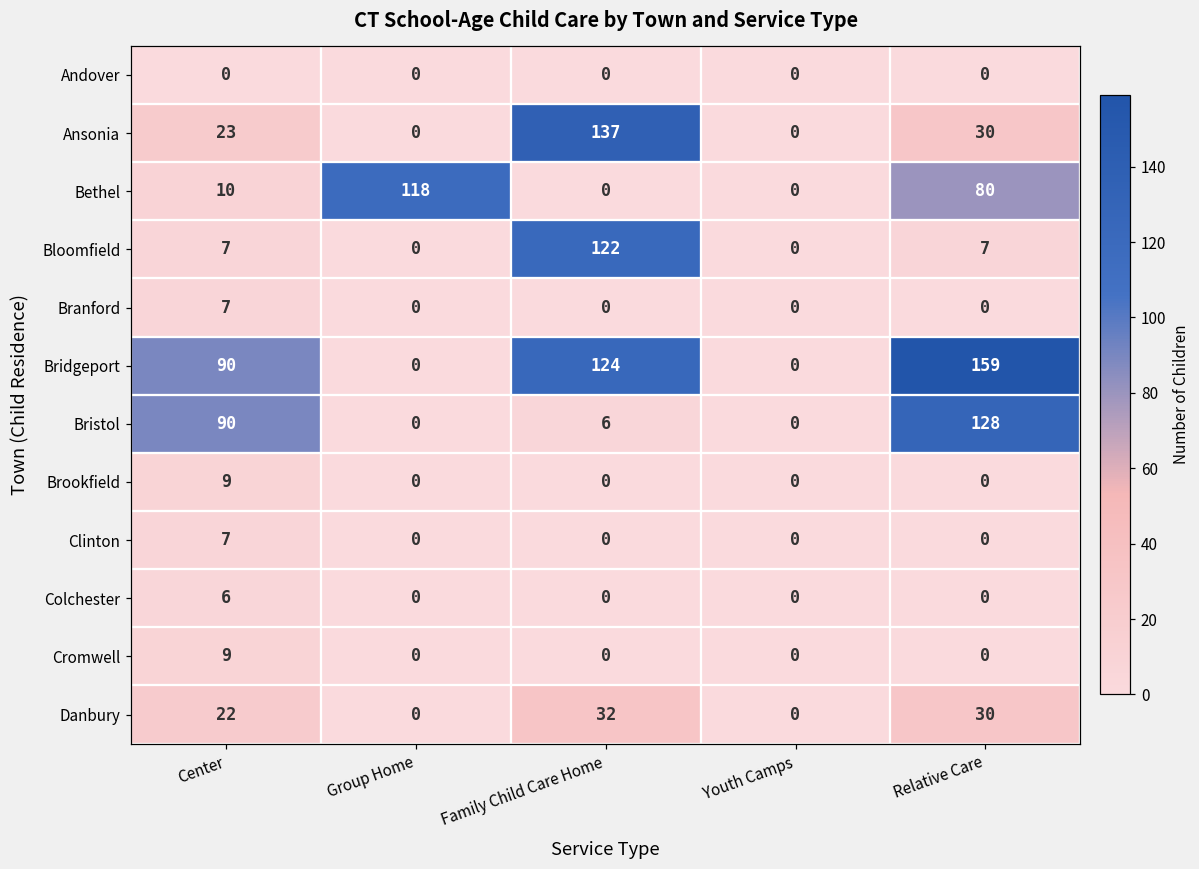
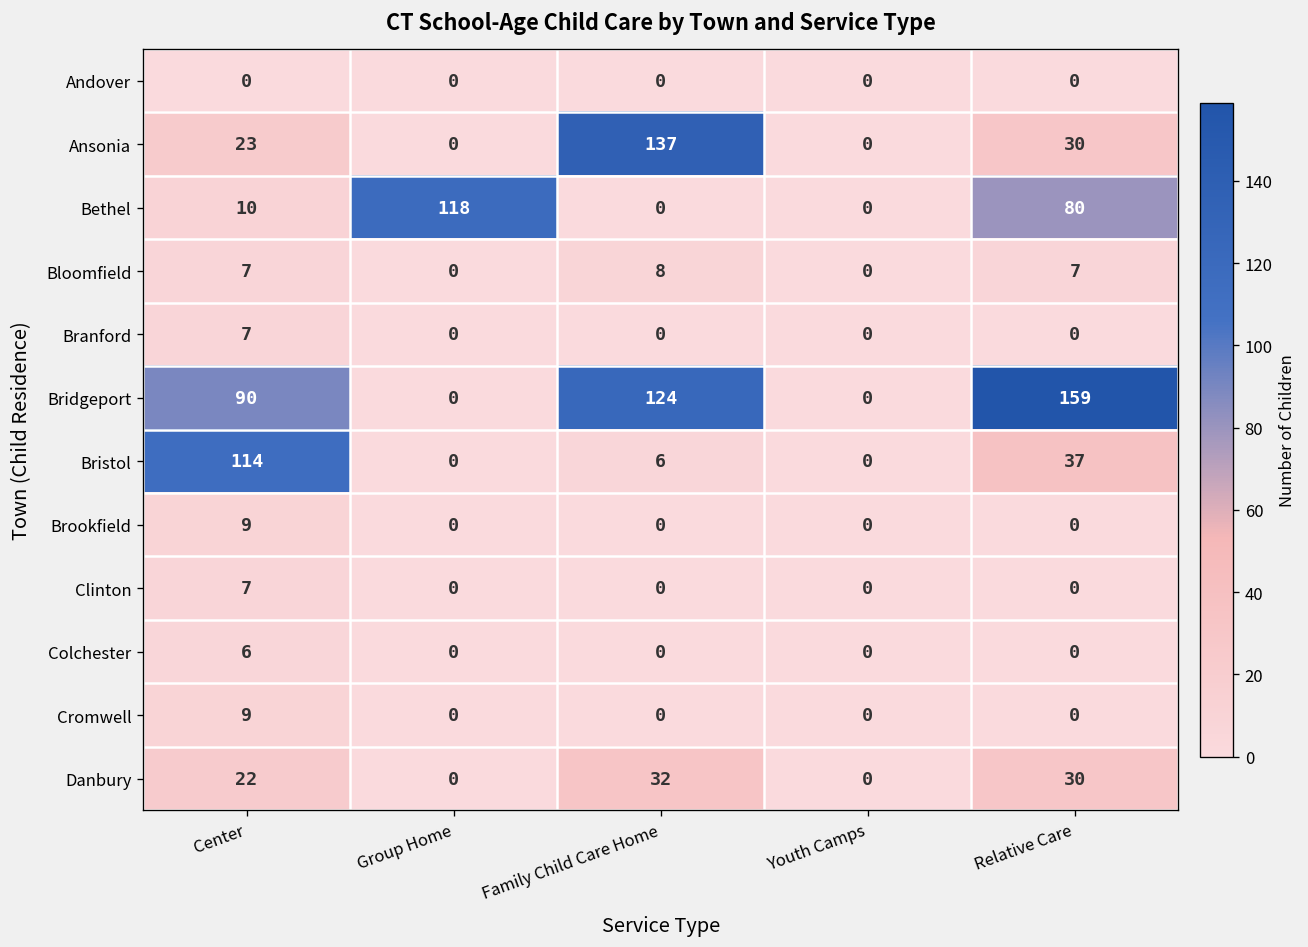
  {
    "Andover": {
      "Center": 0,
      "Group Home": 0,
      "Family Child Care Home": 0,
      "Youth Camps": 0,
      "Relative Care": 0
    },
    "Ansonia": {
      "Center": 23,
      "Group Home": 0,
      "Family Child Care Home": 137,
      "Youth Camps": 0,
      "Relative Care": 30
    },
    "Bethel": {
      "Center": 10,
      "Group Home": 118,
      "Family Child Care Home": 0,
      "Youth Camps": 0,
      "Relative Care": 80
    },
    "Bloomfield": {
      "Center": 7,
      "Group Home": 0,
-     "Family Child Care Home": 122,
+     "Family Child Care Home": 8,
      "Youth Camps": 0,
      "Relative Care": 7
    },
    "Branford": {
      "Center": 7,
      "Group Home": 0,
      "Family Child Care Home": 0,
      "Youth Camps": 0,
      "Relative Care": 0
    },
    "Bridgeport": {
      "Center": 90,
      "Group Home": 0,
      "Family Child Care Home": 124,
      "Youth Camps": 0,
      "Relative Care": 159
    },
    "Bristol": {
-     "Center": 90,
+     "Center": 114,
      "Group Home": 0,
      "Family Child Care Home": 6,
      "Youth Camps": 0,
-     "Relative Care": 128
+     "Relative Care": 37
    },
    "Brookfield": {
      "Center": 9,
      "Group Home": 0,
      "Family Child Care Home": 0,
      "Youth Camps": 0,
      "Relative Care": 0
    },
    "Clinton": {
      "Center": 7,
      "Group Home": 0,
      "Family Child Care Home": 0,
      "Youth Camps": 0,
      "Relative Care": 0
    },
    "Colchester": {
      "Center": 6,
      "Group Home": 0,
      "Family Child Care Home": 0,
      "Youth Camps": 0,
      "Relative Care": 0
    },
    "Cromwell": {
      "Center": 9,
      "Group Home": 0,
      "Family Child Care Home": 0,
      "Youth Camps": 0,
      "Relative Care": 0
    },
    "Danbury": {
      "Center": 22,
      "Group Home": 0,
      "Family Child Care Home": 32,
      "Youth Camps": 0,
      "Relative Care": 30
    }
  }
